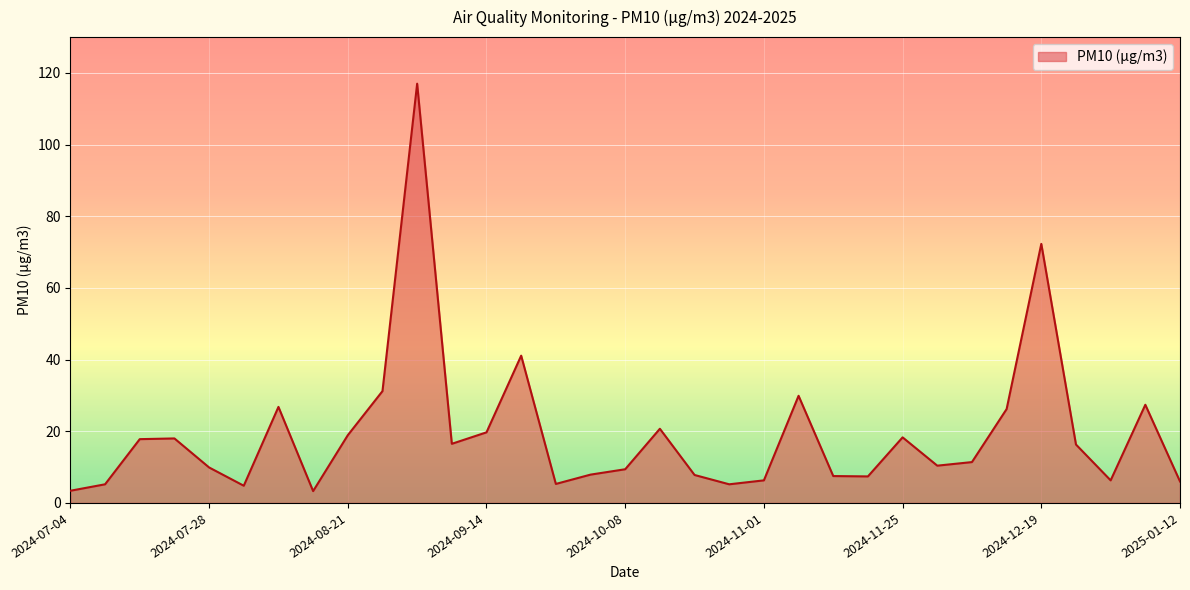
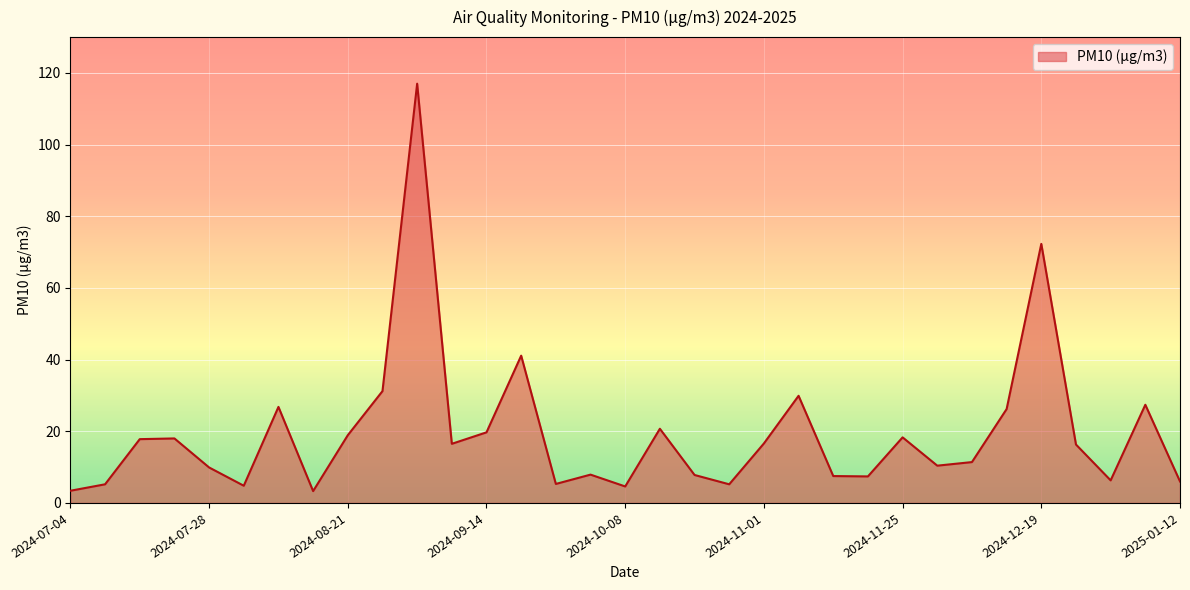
  {
    "2024-07-04": 3,
    "2024-07-28": 10,
    "2024-08-21": 19,
    "2024-09-14": 20,
-   "2024-10-08": 9,
-   "2024-11-01": 6,
+   "2024-10-08": 5,
+   "2024-11-01": 17,
    "2024-11-25": 18,
    "2024-12-19": 72,
    "2025-01-12": 6
  }
